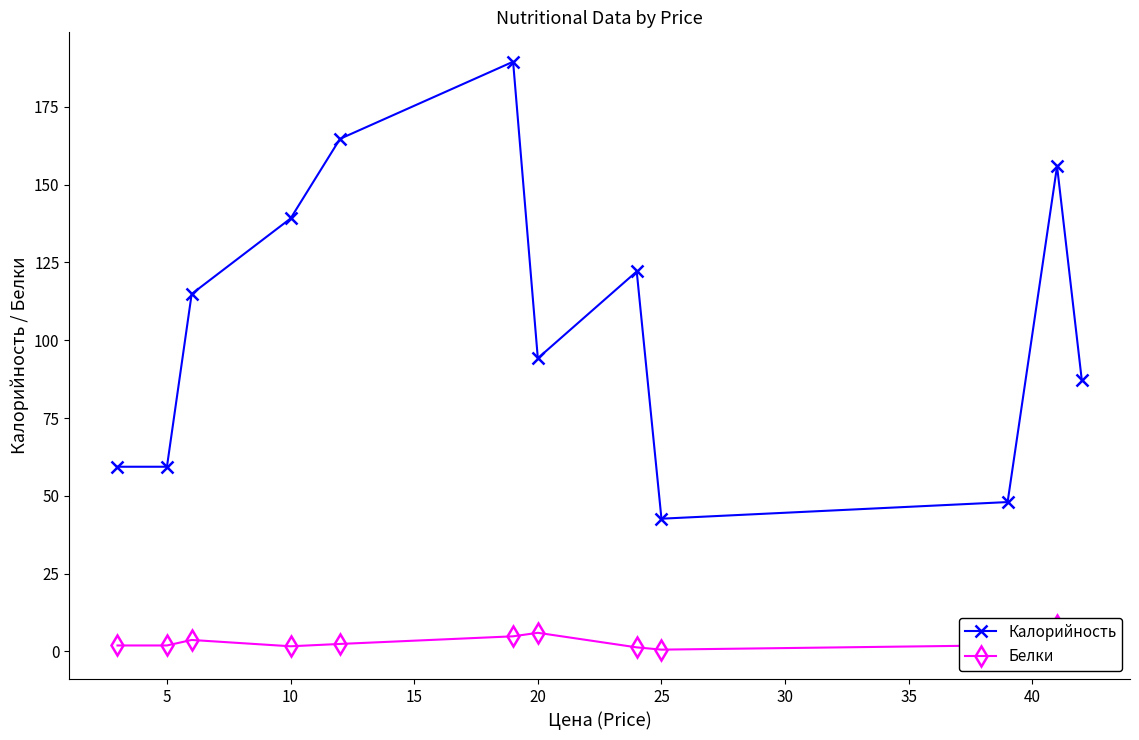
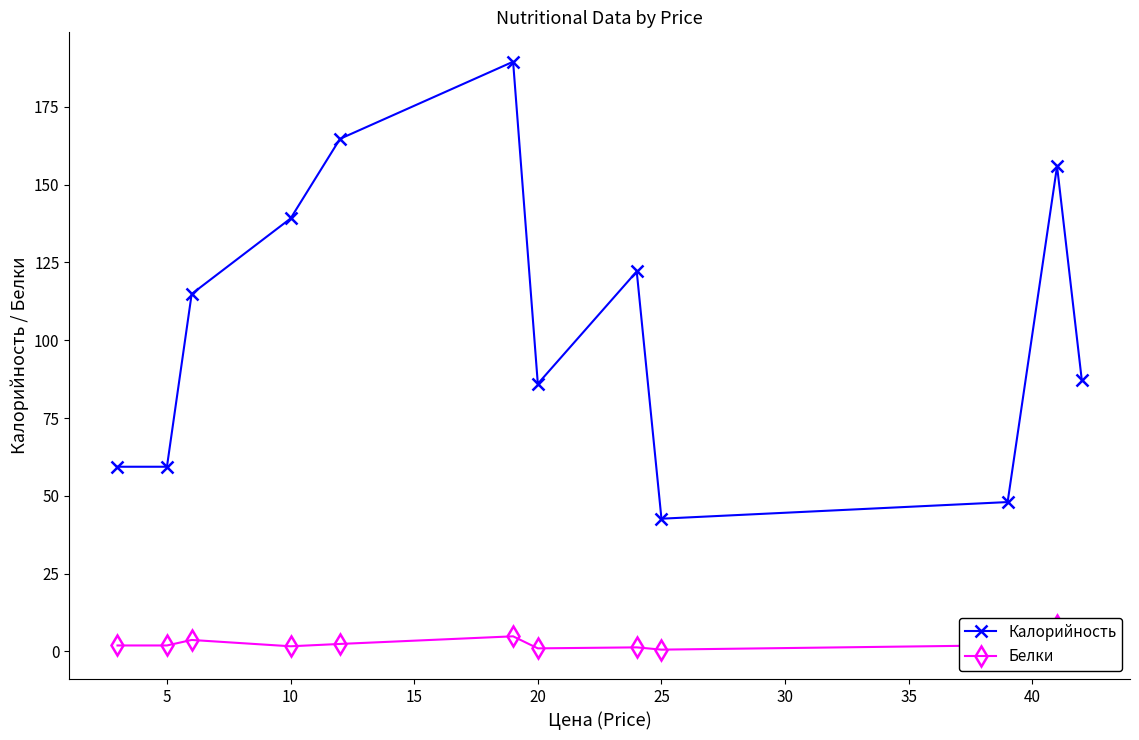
  {
    "Калорийность": {
      "5": 59,
      "10": 139,
-     "20": 94,
+     "20": 86,
      "25": 43
    },
    "Белки": {
      "5": 2,
      "10": 2,
-     "20": 6,
+     "20": 1,
      "25": 1
    }
  }
